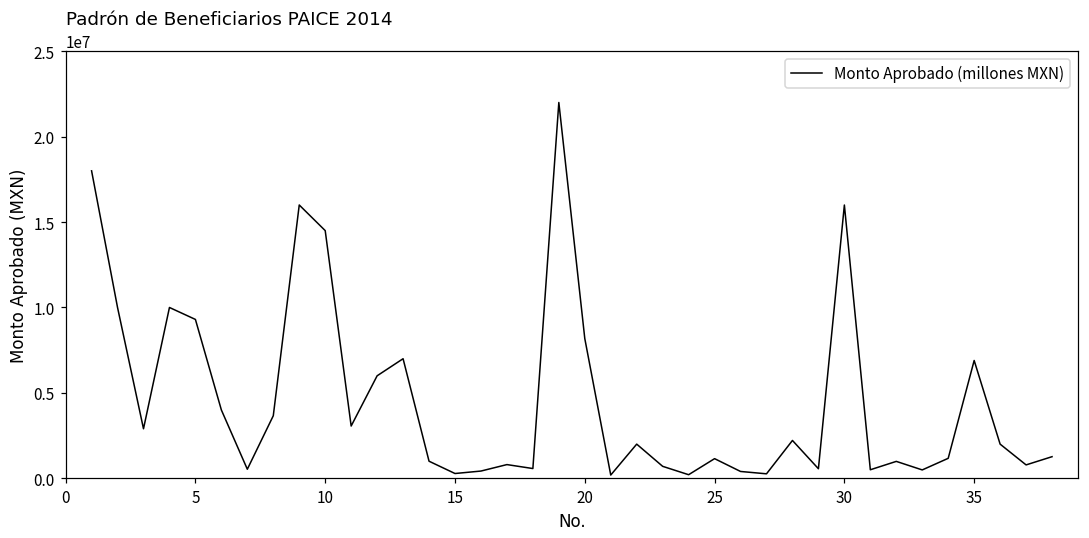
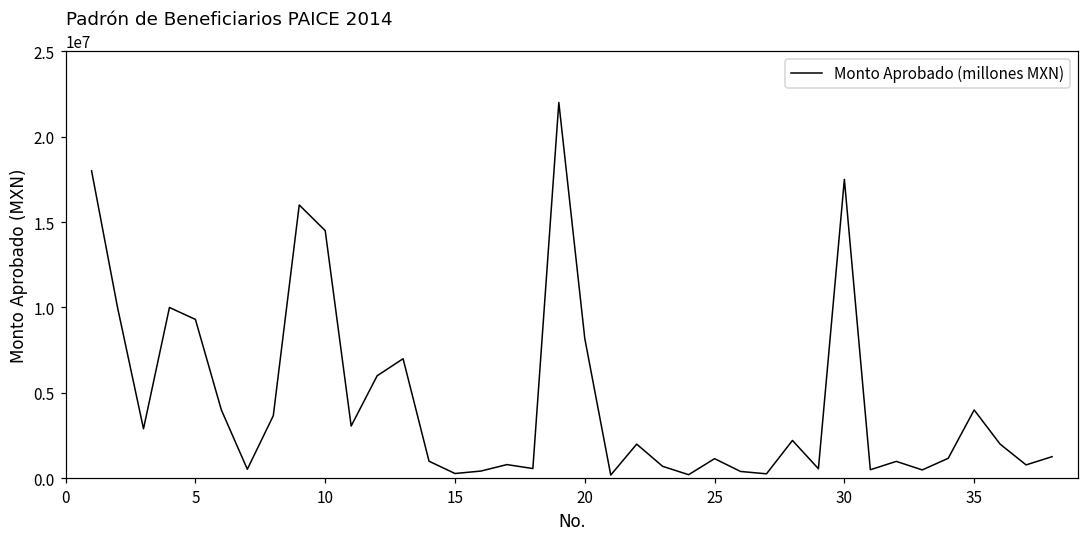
  {
    "5": 9300000,
    "10": 14500000,
    "15": 300000,
    "20": 8200000,
    "25": 1200000,
-   "30": 16000000,
-   "35": 6900000
+   "30": 17500000,
+   "35": 4000000
  }
